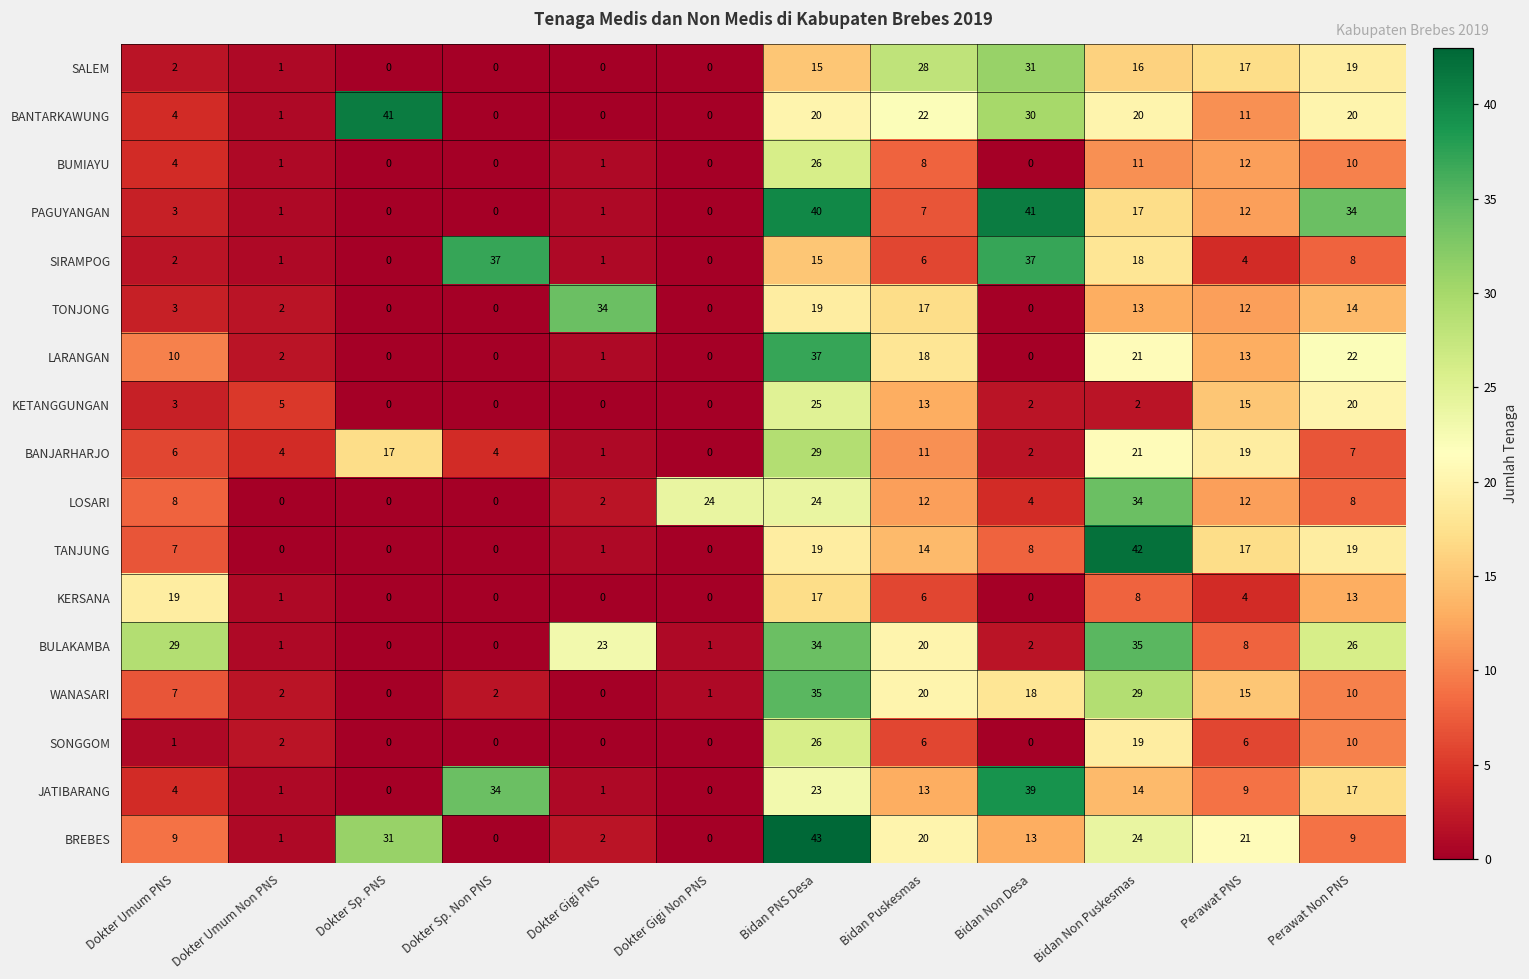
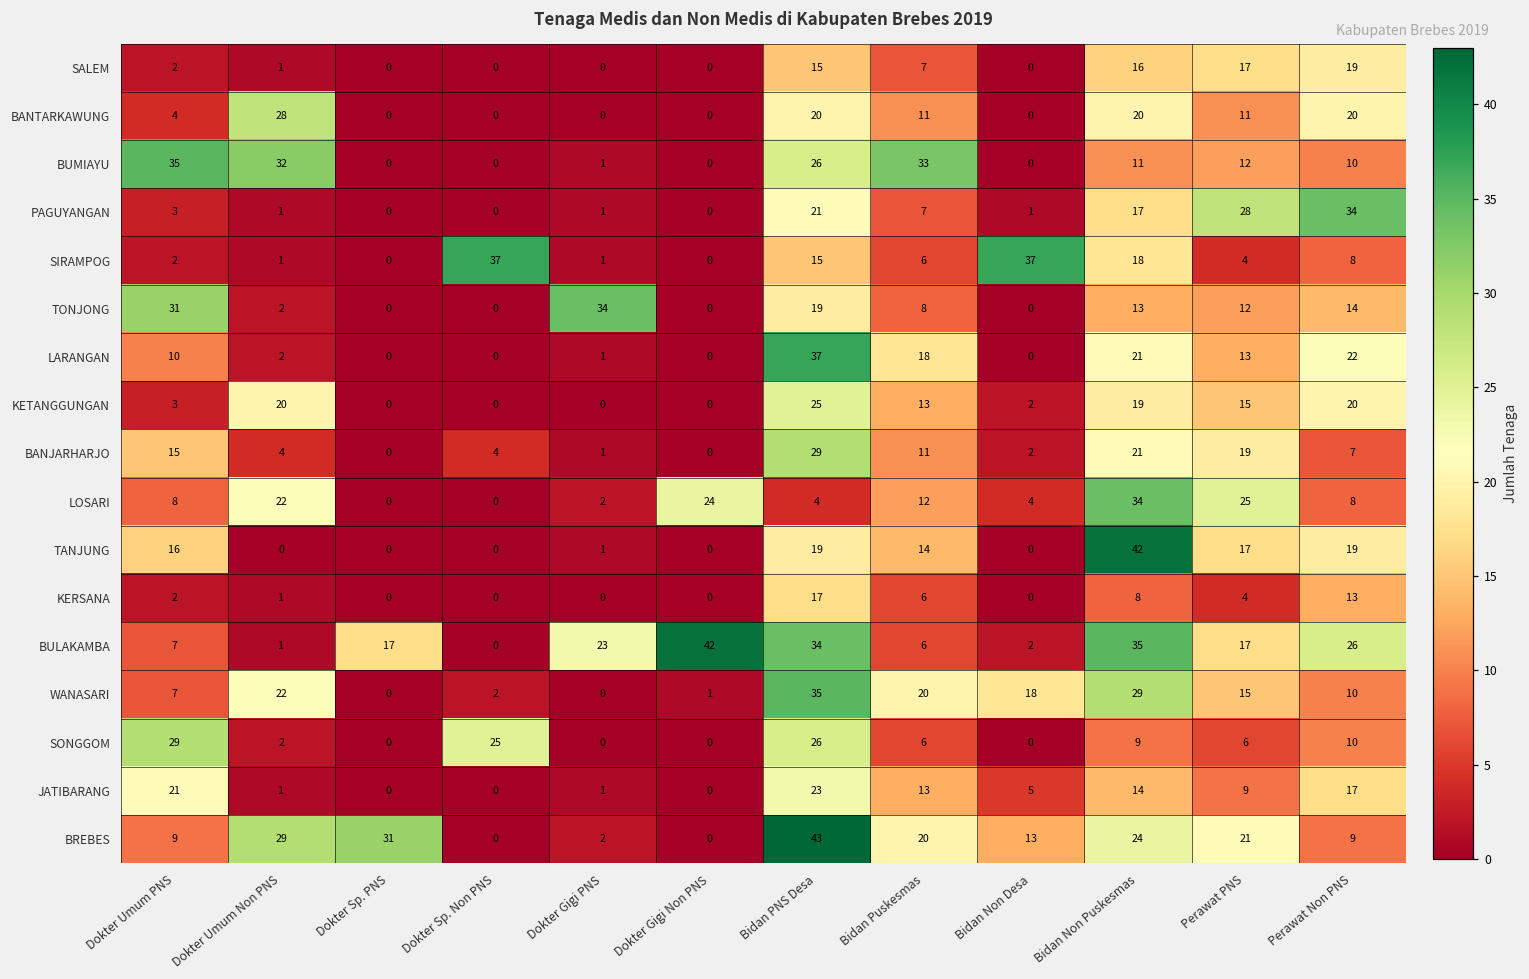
  {
    "SALEM": {
      "Dokter Umum PNS": 2,
      "Dokter Umum Non PNS": 1,
      "Dokter Sp. PNS": 0,
      "Dokter Sp. Non PNS": 0,
      "Dokter Gigi PNS": 0,
      "Dokter Gigi Non PNS": 0,
      "Bidan PNS Desa": 15,
-     "Bidan Puskesmas": 28,
-     "Bidan Non Desa": 31,
+     "Bidan Puskesmas": 7,
+     "Bidan Non Desa": 0,
      "Bidan Non Puskesmas": 16,
      "Perawat PNS": 17,
      "Perawat Non PNS": 19
    },
    "BANTARKAWUNG": {
      "Dokter Umum PNS": 4,
-     "Dokter Umum Non PNS": 1,
-     "Dokter Sp. PNS": 41,
+     "Dokter Umum Non PNS": 28,
+     "Dokter Sp. PNS": 0,
      "Dokter Sp. Non PNS": 0,
      "Dokter Gigi PNS": 0,
      "Dokter Gigi Non PNS": 0,
      "Bidan PNS Desa": 20,
-     "Bidan Puskesmas": 22,
-     "Bidan Non Desa": 30,
+     "Bidan Puskesmas": 11,
+     "Bidan Non Desa": 0,
      "Bidan Non Puskesmas": 20,
      "Perawat PNS": 11,
      "Perawat Non PNS": 20
    },
    "BUMIAYU": {
-     "Dokter Umum PNS": 4,
-     "Dokter Umum Non PNS": 1,
+     "Dokter Umum PNS": 35,
+     "Dokter Umum Non PNS": 32,
      "Dokter Sp. PNS": 0,
      "Dokter Sp. Non PNS": 0,
      "Dokter Gigi PNS": 1,
      "Dokter Gigi Non PNS": 0,
      "Bidan PNS Desa": 26,
-     "Bidan Puskesmas": 8,
+     "Bidan Puskesmas": 33,
      "Bidan Non Desa": 0,
      "Bidan Non Puskesmas": 11,
      "Perawat PNS": 12,
      "Perawat Non PNS": 10
    },
    "PAGUYANGAN": {
      "Dokter Umum PNS": 3,
      "Dokter Umum Non PNS": 1,
      "Dokter Sp. PNS": 0,
      "Dokter Sp. Non PNS": 0,
      "Dokter Gigi PNS": 1,
      "Dokter Gigi Non PNS": 0,
-     "Bidan PNS Desa": 40,
+     "Bidan PNS Desa": 21,
      "Bidan Puskesmas": 7,
-     "Bidan Non Desa": 41,
+     "Bidan Non Desa": 1,
      "Bidan Non Puskesmas": 17,
-     "Perawat PNS": 12,
+     "Perawat PNS": 28,
      "Perawat Non PNS": 34
    },
    "TONJONG": {
-     "Dokter Umum PNS": 3,
+     "Dokter Umum PNS": 31,
      "Dokter Umum Non PNS": 2,
      "Dokter Sp. PNS": 0,
      "Dokter Sp. Non PNS": 0,
      "Dokter Gigi PNS": 34,
      "Dokter Gigi Non PNS": 0,
      "Bidan PNS Desa": 19,
-     "Bidan Puskesmas": 17,
+     "Bidan Puskesmas": 8,
      "Bidan Non Desa": 0,
      "Bidan Non Puskesmas": 13,
      "Perawat PNS": 12,
      "Perawat Non PNS": 14
    },
    "KETANGGUNGAN": {
      "Dokter Umum PNS": 3,
-     "Dokter Umum Non PNS": 5,
+     "Dokter Umum Non PNS": 20,
      "Dokter Sp. PNS": 0,
      "Dokter Sp. Non PNS": 0,
      "Dokter Gigi PNS": 0,
      "Dokter Gigi Non PNS": 0,
      "Bidan PNS Desa": 25,
      "Bidan Puskesmas": 13,
      "Bidan Non Desa": 2,
-     "Bidan Non Puskesmas": 2,
+     "Bidan Non Puskesmas": 19,
      "Perawat PNS": 15,
      "Perawat Non PNS": 20
    },
    "BANJARHARJO": {
-     "Dokter Umum PNS": 6,
+     "Dokter Umum PNS": 15,
      "Dokter Umum Non PNS": 4,
-     "Dokter Sp. PNS": 17,
+     "Dokter Sp. PNS": 0,
      "Dokter Sp. Non PNS": 4,
      "Dokter Gigi PNS": 1,
      "Dokter Gigi Non PNS": 0,
      "Bidan PNS Desa": 29,
      "Bidan Puskesmas": 11,
      "Bidan Non Desa": 2,
      "Bidan Non Puskesmas": 21,
      "Perawat PNS": 19,
      "Perawat Non PNS": 7
    },
    "LOSARI": {
      "Dokter Umum PNS": 8,
-     "Dokter Umum Non PNS": 0,
+     "Dokter Umum Non PNS": 22,
      "Dokter Sp. PNS": 0,
      "Dokter Sp. Non PNS": 0,
      "Dokter Gigi PNS": 2,
      "Dokter Gigi Non PNS": 24,
-     "Bidan PNS Desa": 24,
+     "Bidan PNS Desa": 4,
      "Bidan Puskesmas": 12,
      "Bidan Non Desa": 4,
      "Bidan Non Puskesmas": 34,
-     "Perawat PNS": 12,
+     "Perawat PNS": 25,
      "Perawat Non PNS": 8
    },
    "TANJUNG": {
-     "Dokter Umum PNS": 7,
+     "Dokter Umum PNS": 16,
      "Dokter Umum Non PNS": 0,
      "Dokter Sp. PNS": 0,
      "Dokter Sp. Non PNS": 0,
      "Dokter Gigi PNS": 1,
      "Dokter Gigi Non PNS": 0,
      "Bidan PNS Desa": 19,
      "Bidan Puskesmas": 14,
-     "Bidan Non Desa": 8,
+     "Bidan Non Desa": 0,
      "Bidan Non Puskesmas": 42,
      "Perawat PNS": 17,
      "Perawat Non PNS": 19
    },
    "KERSANA": {
-     "Dokter Umum PNS": 19,
+     "Dokter Umum PNS": 2,
      "Dokter Umum Non PNS": 1,
      "Dokter Sp. PNS": 0,
      "Dokter Sp. Non PNS": 0,
      "Dokter Gigi PNS": 0,
      "Dokter Gigi Non PNS": 0,
      "Bidan PNS Desa": 17,
      "Bidan Puskesmas": 6,
      "Bidan Non Desa": 0,
      "Bidan Non Puskesmas": 8,
      "Perawat PNS": 4,
      "Perawat Non PNS": 13
    },
    "BULAKAMBA": {
-     "Dokter Umum PNS": 29,
+     "Dokter Umum PNS": 7,
      "Dokter Umum Non PNS": 1,
-     "Dokter Sp. PNS": 0,
+     "Dokter Sp. PNS": 17,
      "Dokter Sp. Non PNS": 0,
      "Dokter Gigi PNS": 23,
-     "Dokter Gigi Non PNS": 1,
+     "Dokter Gigi Non PNS": 42,
      "Bidan PNS Desa": 34,
-     "Bidan Puskesmas": 20,
+     "Bidan Puskesmas": 6,
      "Bidan Non Desa": 2,
      "Bidan Non Puskesmas": 35,
-     "Perawat PNS": 8,
+     "Perawat PNS": 17,
      "Perawat Non PNS": 26
    },
    "WANASARI": {
      "Dokter Umum PNS": 7,
-     "Dokter Umum Non PNS": 2,
+     "Dokter Umum Non PNS": 22,
      "Dokter Sp. PNS": 0,
      "Dokter Sp. Non PNS": 2,
      "Dokter Gigi PNS": 0,
      "Dokter Gigi Non PNS": 1,
      "Bidan PNS Desa": 35,
      "Bidan Puskesmas": 20,
      "Bidan Non Desa": 18,
      "Bidan Non Puskesmas": 29,
      "Perawat PNS": 15,
      "Perawat Non PNS": 10
    },
    "SONGGOM": {
-     "Dokter Umum PNS": 1,
+     "Dokter Umum PNS": 29,
      "Dokter Umum Non PNS": 2,
      "Dokter Sp. PNS": 0,
-     "Dokter Sp. Non PNS": 0,
+     "Dokter Sp. Non PNS": 25,
      "Dokter Gigi PNS": 0,
      "Dokter Gigi Non PNS": 0,
      "Bidan PNS Desa": 26,
      "Bidan Puskesmas": 6,
      "Bidan Non Desa": 0,
-     "Bidan Non Puskesmas": 19,
+     "Bidan Non Puskesmas": 9,
      "Perawat PNS": 6,
      "Perawat Non PNS": 10
    },
    "JATIBARANG": {
-     "Dokter Umum PNS": 4,
+     "Dokter Umum PNS": 21,
      "Dokter Umum Non PNS": 1,
      "Dokter Sp. PNS": 0,
-     "Dokter Sp. Non PNS": 34,
+     "Dokter Sp. Non PNS": 0,
      "Dokter Gigi PNS": 1,
      "Dokter Gigi Non PNS": 0,
      "Bidan PNS Desa": 23,
      "Bidan Puskesmas": 13,
-     "Bidan Non Desa": 39,
+     "Bidan Non Desa": 5,
      "Bidan Non Puskesmas": 14,
      "Perawat PNS": 9,
      "Perawat Non PNS": 17
    },
    "BREBES": {
      "Dokter Umum PNS": 9,
-     "Dokter Umum Non PNS": 1,
+     "Dokter Umum Non PNS": 29,
      "Dokter Sp. PNS": 31,
      "Dokter Sp. Non PNS": 0,
      "Dokter Gigi PNS": 2,
      "Dokter Gigi Non PNS": 0,
      "Bidan PNS Desa": 43,
      "Bidan Puskesmas": 20,
      "Bidan Non Desa": 13,
      "Bidan Non Puskesmas": 24,
      "Perawat PNS": 21,
      "Perawat Non PNS": 9
    }
  }
